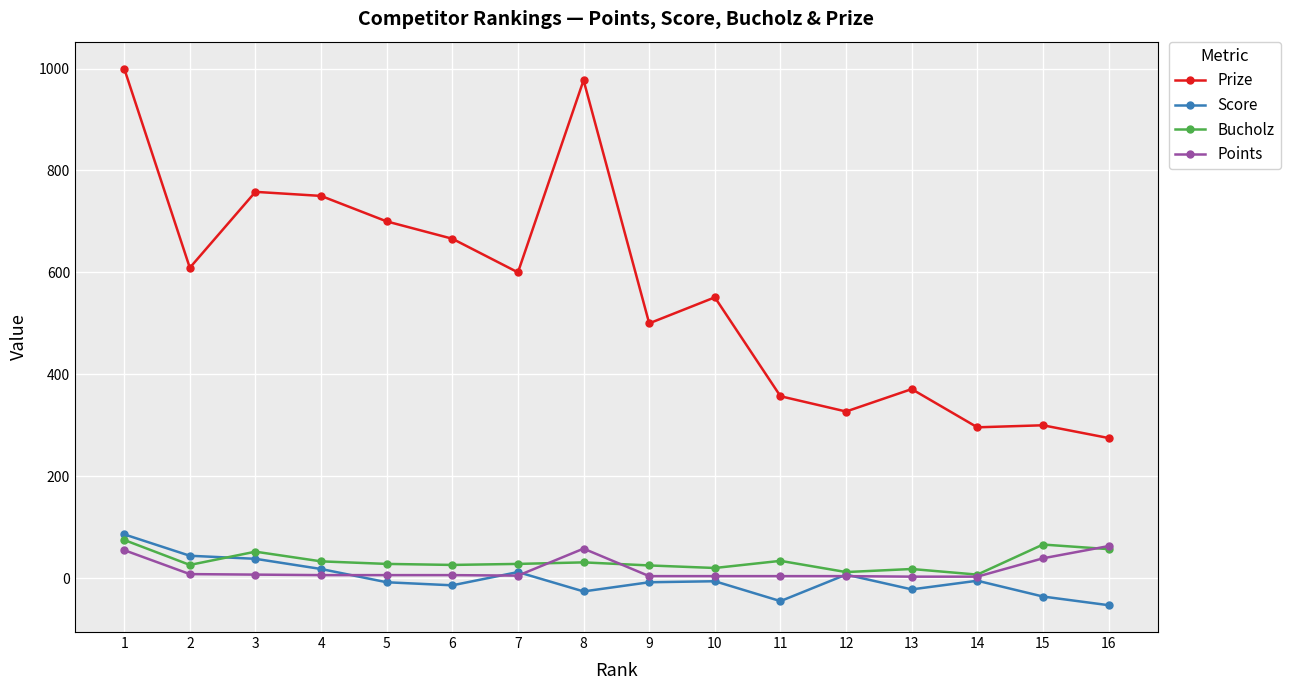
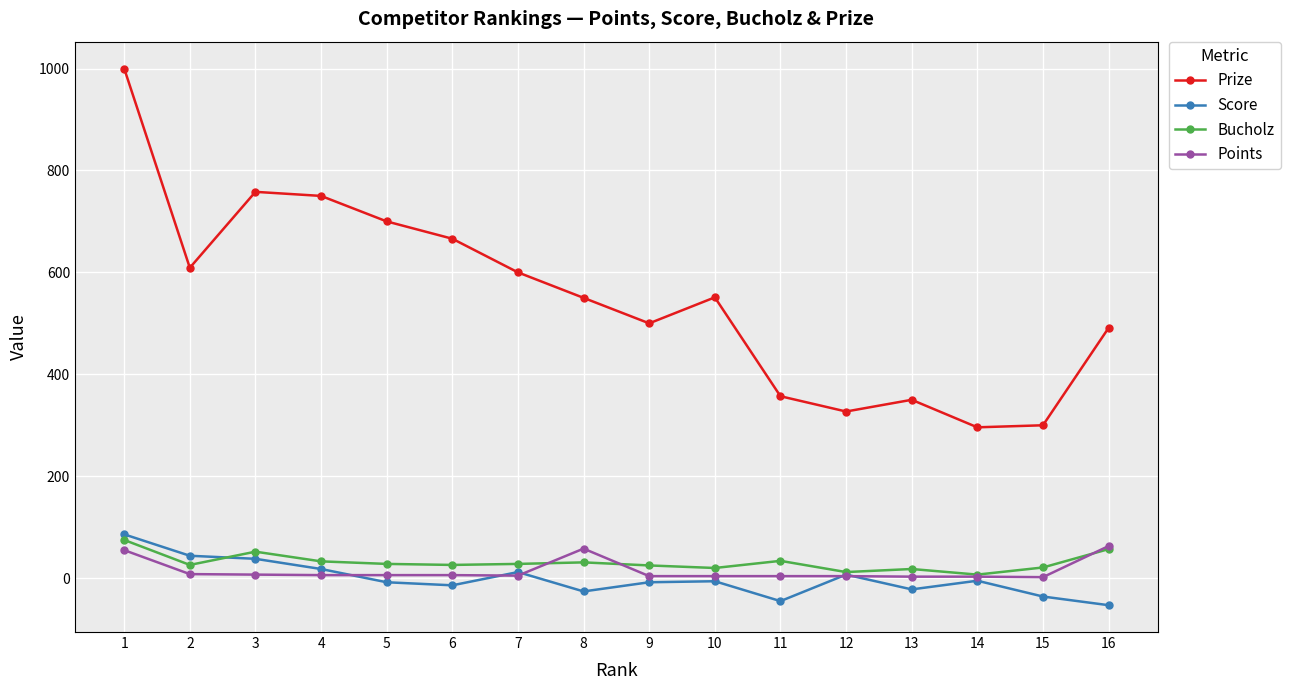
  {
    "Prize": {
      "1": 1000,
      "2": 610,
      "3": 760,
      "4": 750,
      "5": 700,
      "6": 670,
      "7": 600,
-     "8": 980,
+     "8": 550,
      "9": 500,
      "10": 550,
      "11": 360,
      "12": 330,
-     "13": 370,
+     "13": 350,
      "14": 300,
      "15": 300,
-     "16": 280
+     "16": 490
    },
    "Score": {
      "1": 90,
      "2": 40,
      "3": 40,
      "4": 20,
      "5": -10,
      "6": -10,
      "7": 10,
      "8": -30,
      "9": -10,
      "10": -10,
      "11": -50,
      "13": -20,
      "14": -10,
      "15": -40,
      "16": -50
    },
    "Bucholz": {
      "1": 80,
      "2": 30,
      "3": 50,
      "4": 30,
      "5": 30,
      "6": 30,
      "7": 30,
      "8": 30,
      "9": 30,
      "10": 20,
      "11": 30,
      "13": 20,
-     "15": 70,
+     "15": 20,
      "16": 60
    },
    "Points": {
      "1": 60,
      "2": 10,
      "3": 10,
      "4": 10,
      "5": 10,
      "6": 10,
      "7": 10,
      "8": 60,
      "9": 0,
      "10": 0,
      "11": 0,
      "13": 0,
-     "15": 40,
+     "15": 0,
      "16": 60
    }
  }
